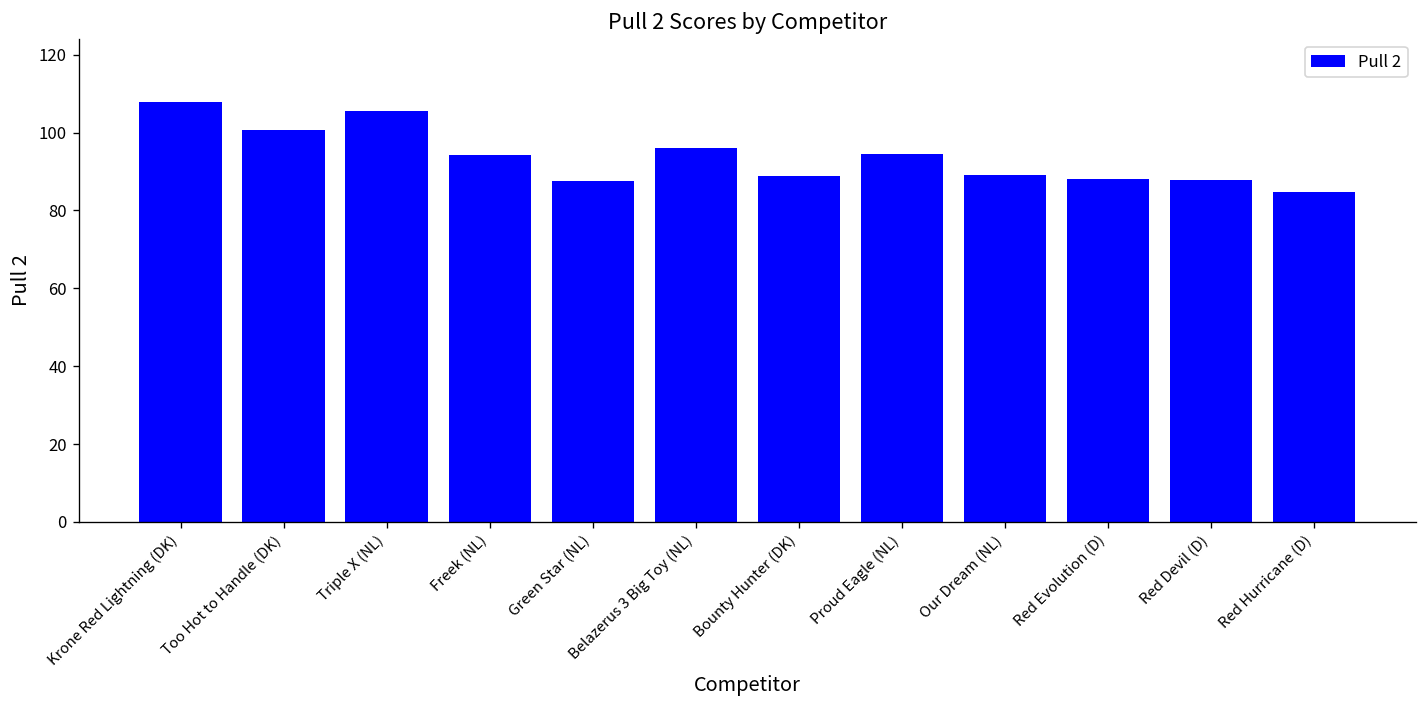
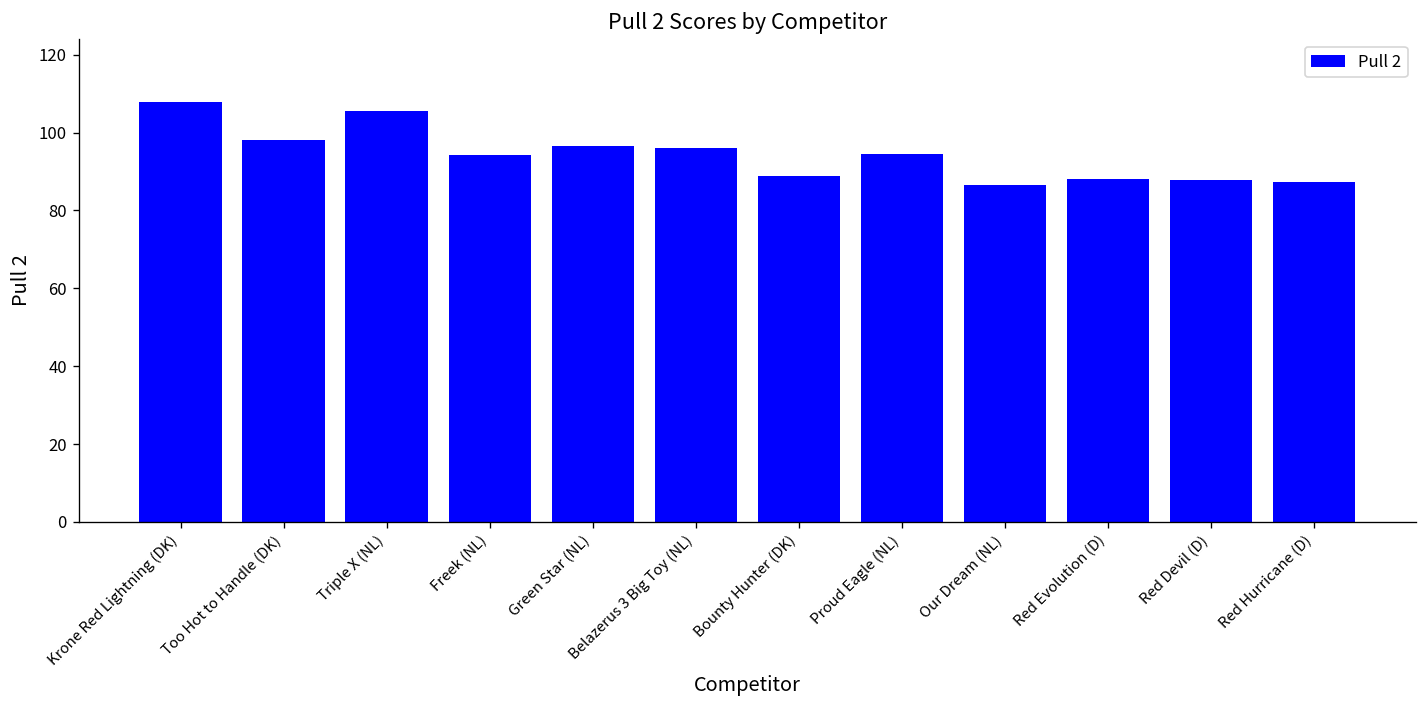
  {
    "Krone Red Lightning (DK)": 108,
-   "Too Hot to Handle (DK)": 101,
+   "Too Hot to Handle (DK)": 98,
    "Triple X (NL)": 106,
    "Freek (NL)": 94,
-   "Green Star (NL)": 88,
+   "Green Star (NL)": 97,
    "Belazerus 3 Big Toy (NL)": 96,
    "Bounty Hunter (DK)": 89,
    "Proud Eagle (NL)": 95,
-   "Our Dream (NL)": 89,
+   "Our Dream (NL)": 86,
    "Red Evolution (D)": 88,
    "Red Devil (D)": 88,
-   "Red Hurricane (D)": 85
+   "Red Hurricane (D)": 87
  }
